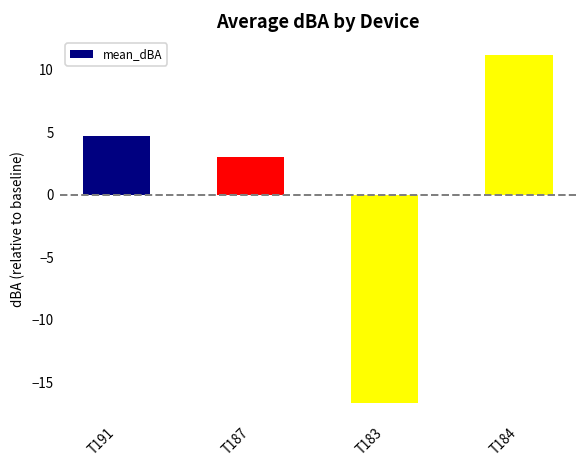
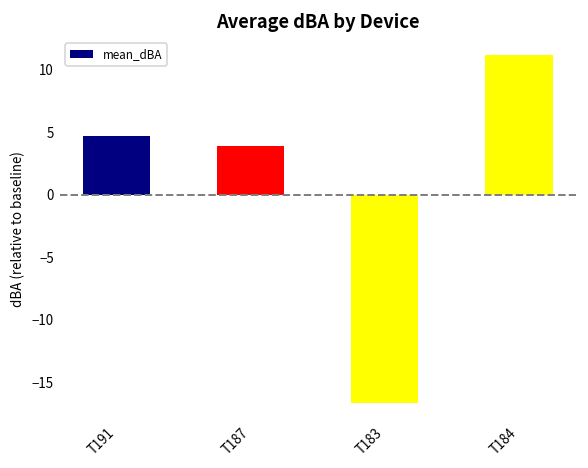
  {
    "T191": 4.7,
-   "T187": 3.0,
+   "T187": 3.9,
    "T183": -16.7,
    "T184": 11.2
  }
